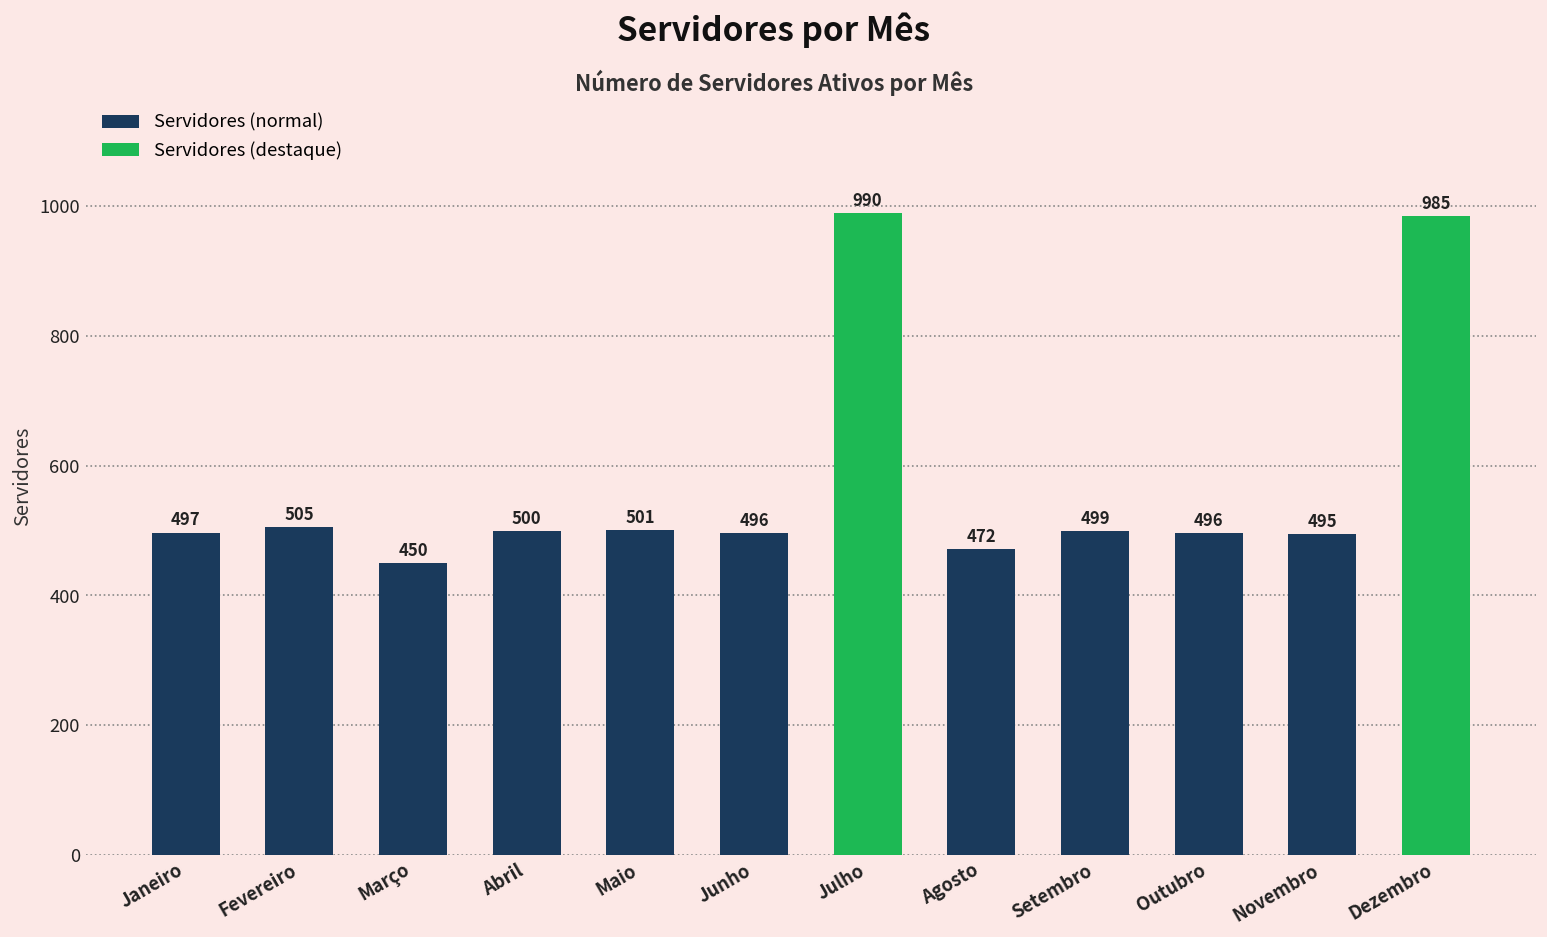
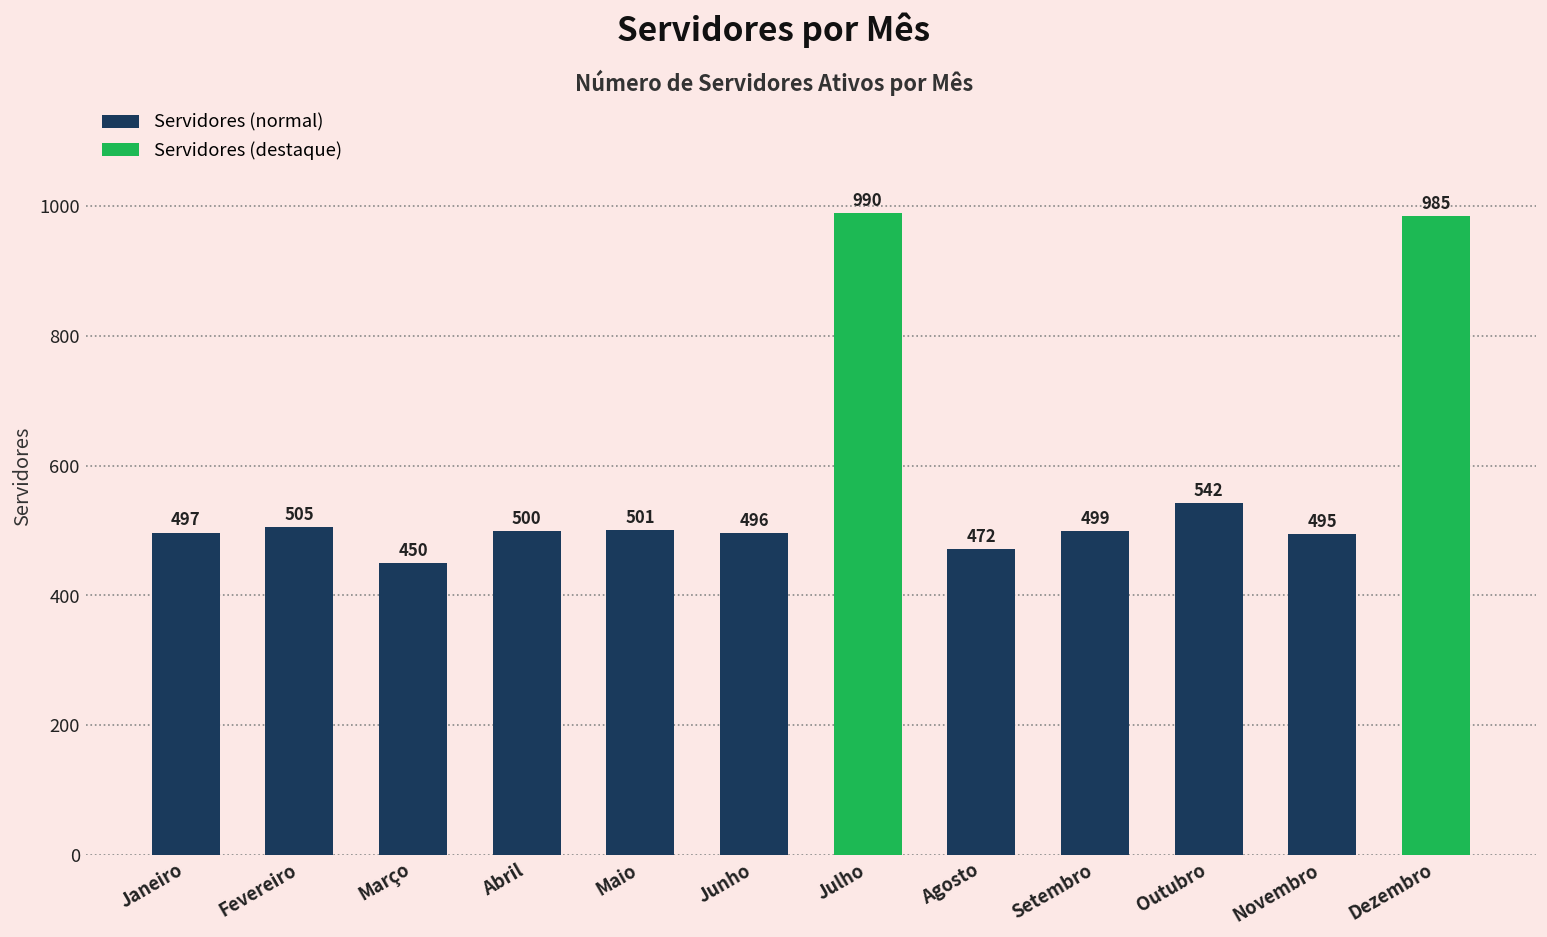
  {
    "Janeiro": 497,
    "Fevereiro": 505,
    "Março": 450,
    "Abril": 500,
    "Maio": 501,
    "Junho": 496,
    "Julho": 990,
    "Agosto": 472,
    "Setembro": 499,
-   "Outubro": 496,
+   "Outubro": 542,
    "Novembro": 495,
    "Dezembro": 985
  }
